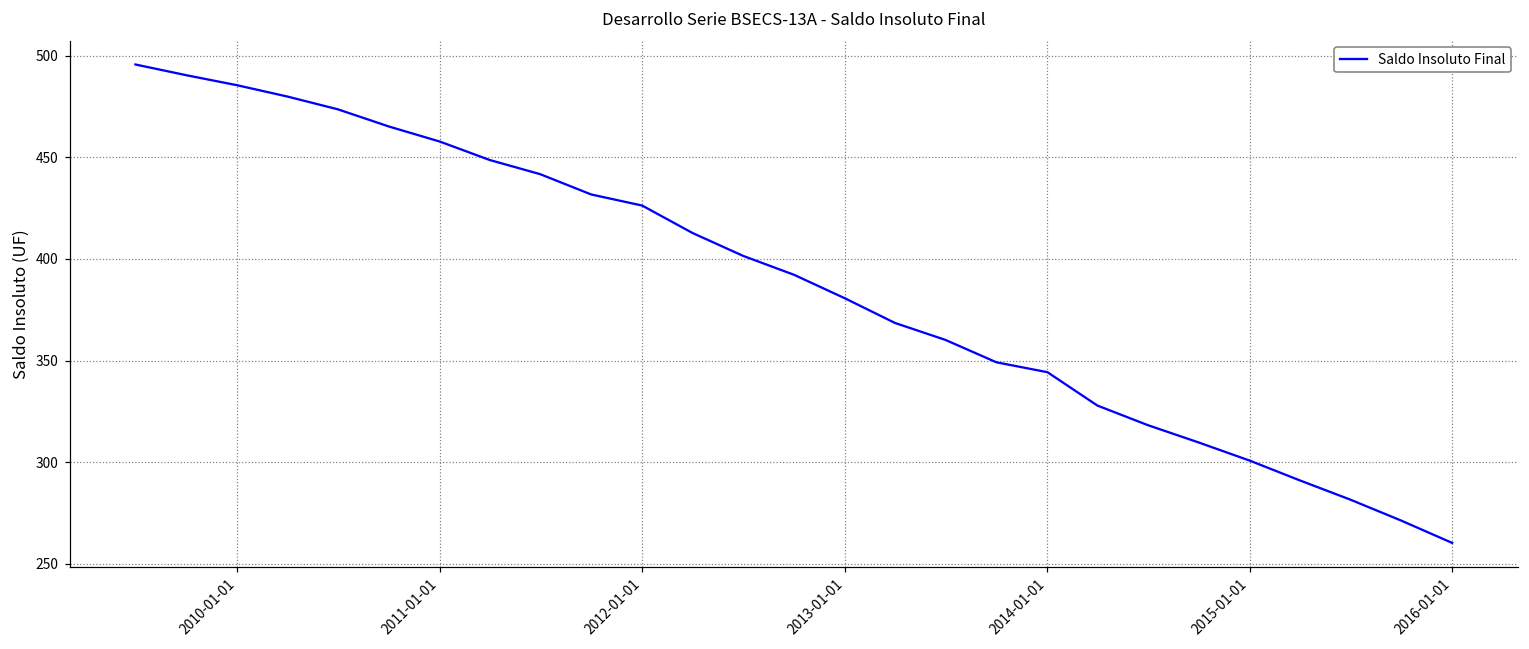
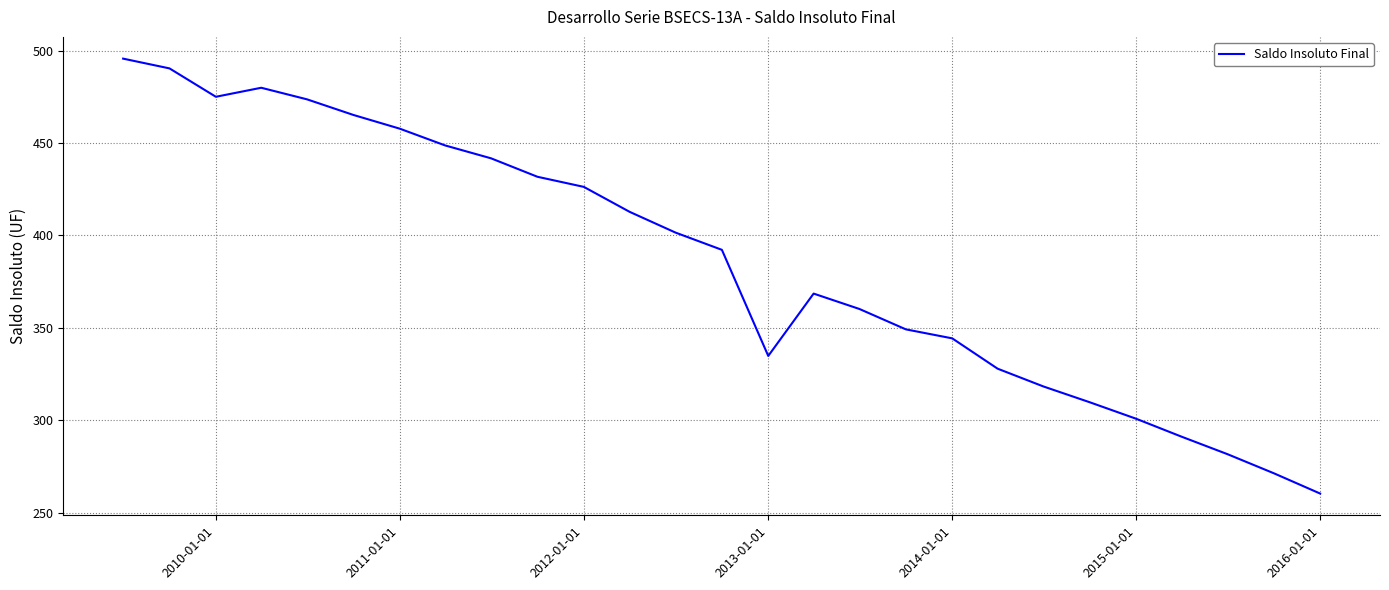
  {
-   "2010-01-01": 485,
+   "2010-01-01": 475,
    "2011-01-01": 458,
    "2012-01-01": 426,
-   "2013-01-01": 381,
+   "2013-01-01": 335,
    "2014-01-01": 344,
    "2015-01-01": 301,
    "2016-01-01": 260
  }
